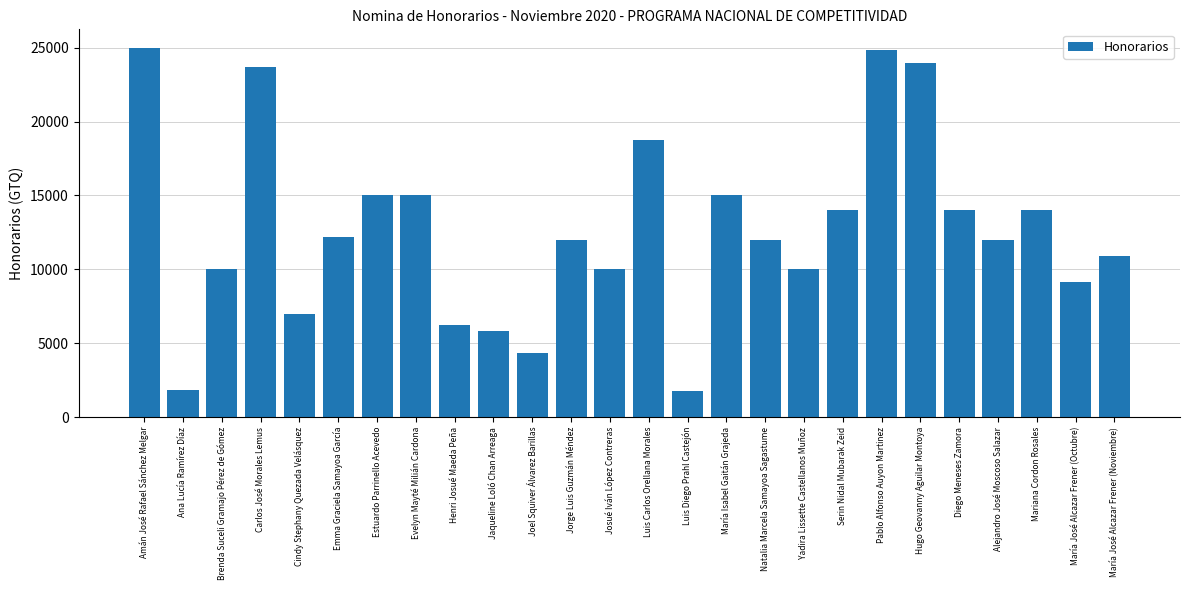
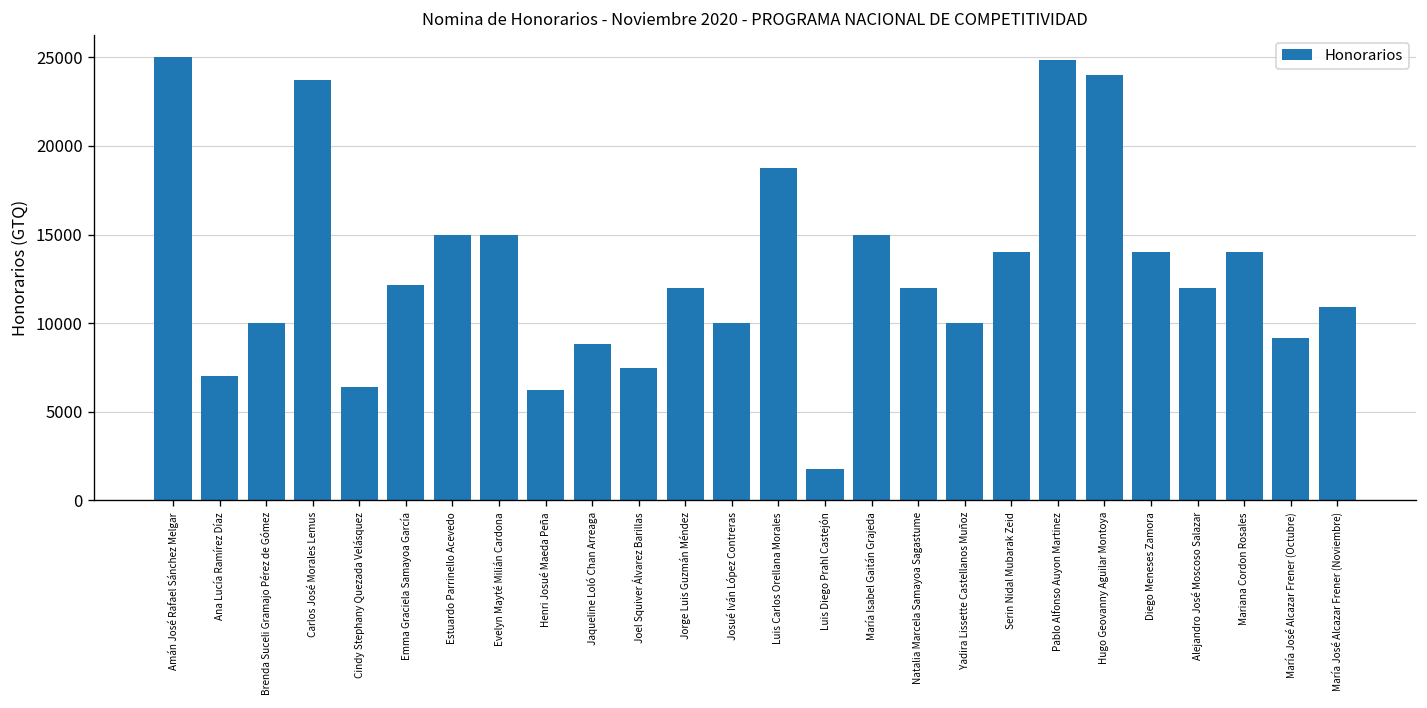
  {
    "Amán José Rafael Sánchez Melgar": 25000,
-   "Ana Lucía Ramírez Díaz": 1800,
+   "Ana Lucía Ramírez Díaz": 7000,
    "Brenda Suceli Gramajo Pérez de Gómez": 10000,
    "Carlos José Morales Lemus": 23700,
-   "Cindy Stephany Quezada Velásquez": 7000,
+   "Cindy Stephany Quezada Velásquez": 6400,
    "Emma Graciela Samayoa García": 12200,
    "Estuardo Parrinello Acevedo": 15000,
    "Evelyn Mayté Milián Cardona": 15000,
    "Henri Josué Maeda Peña": 6200,
-   "Jaqueline Loló Chan Arreaga": 5900,
-   "Joel Squiver Álvarez Barillas": 4400,
+   "Jaqueline Loló Chan Arreaga": 8800,
+   "Joel Squiver Álvarez Barillas": 7500,
    "Jorge Luis Guzmán Méndez": 12000,
    "Josué Iván López Contreras": 10000,
    "Luis Carlos Orellana Morales": 18800,
    "Luis Diego Prahl Castejón": 1700,
    "María Isabel Gaitán Grajeda": 15000,
    "Natalia Marcela Samayoa Sagastume": 12000,
    "Yadira Lissette Castellanos Muñoz": 10000,
    "Serin Nidal Mubarak Zeid": 14000,
    "Pablo Alfonso Auyon Martinez": 24800,
    "Hugo Geovanny Aguilar Montoya": 24000,
    "Diego Meneses Zamora": 14000,
    "Alejandro José Moscoso Salazar": 12000,
    "Mariana Cordon Rosales": 14000,
    "María José Alcazar Frener (Octubre)": 9200,
    "María José Alcazar Frener (Noviembre)": 10900
  }
